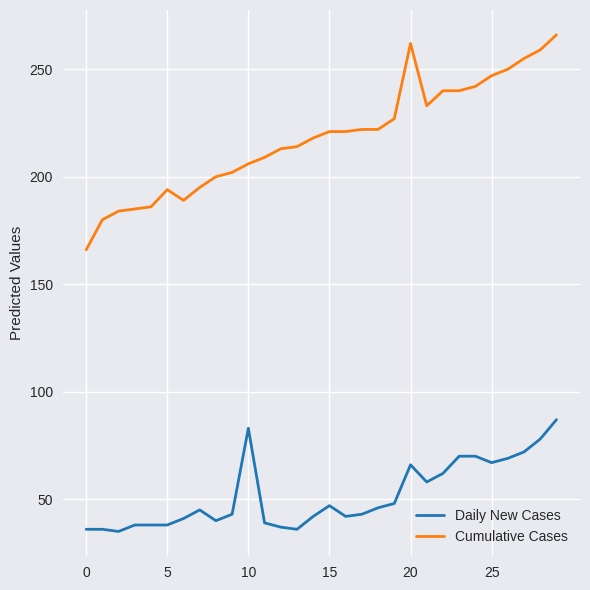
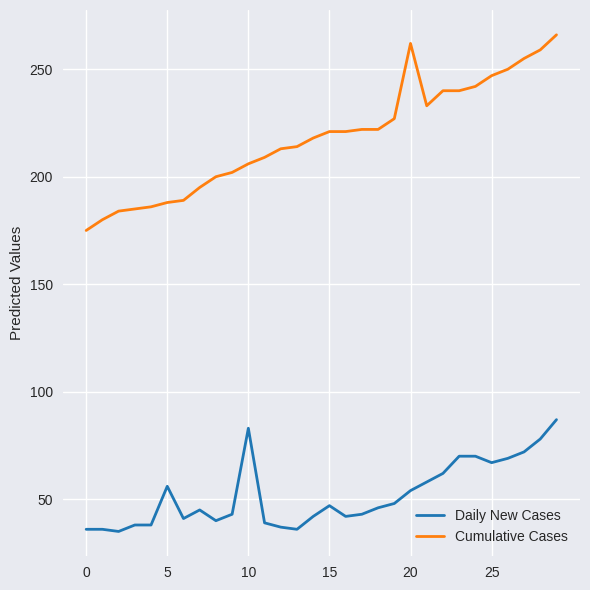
  {
    "Daily New Cases": {
      "0": 36,
-     "5": 38,
+     "5": 56,
      "10": 83,
      "15": 47,
-     "20": 66,
+     "20": 54,
      "25": 67
    },
    "Cumulative Cases": {
-     "0": 166,
-     "5": 194,
+     "0": 175,
+     "5": 188,
      "10": 206,
      "15": 221,
      "20": 262,
      "25": 247
    }
  }
